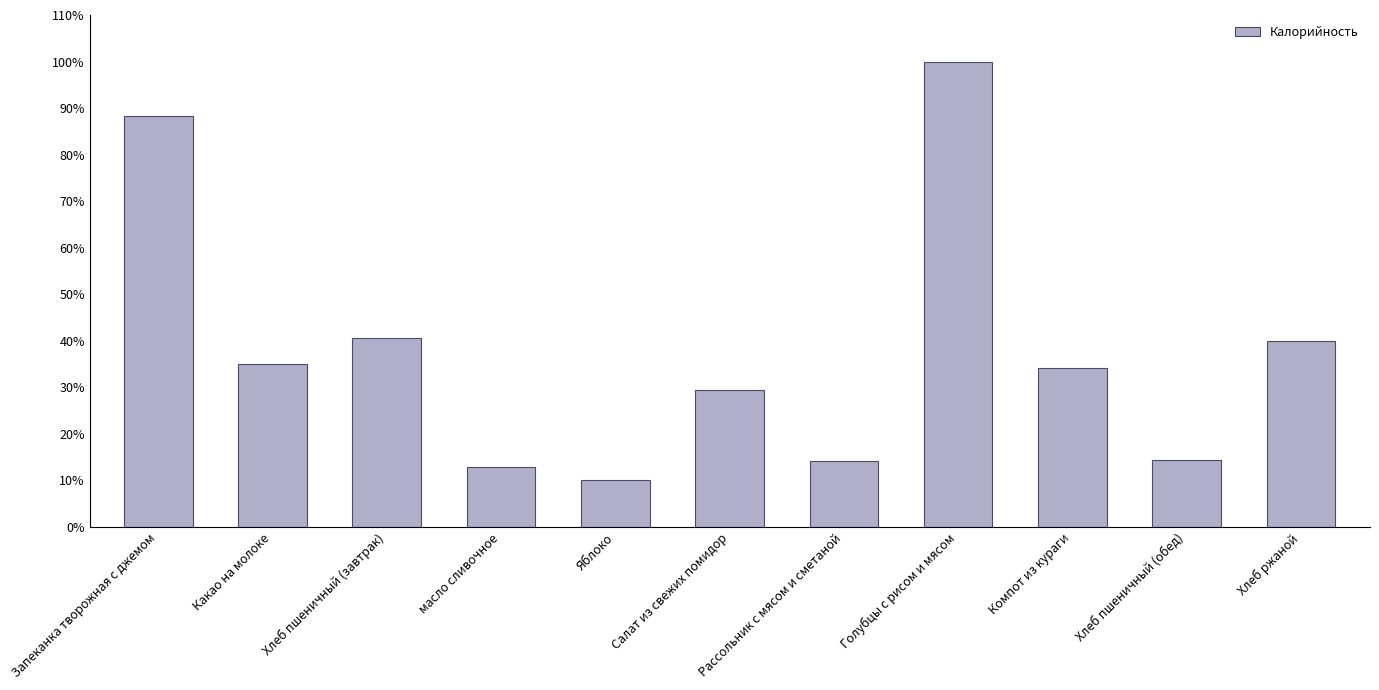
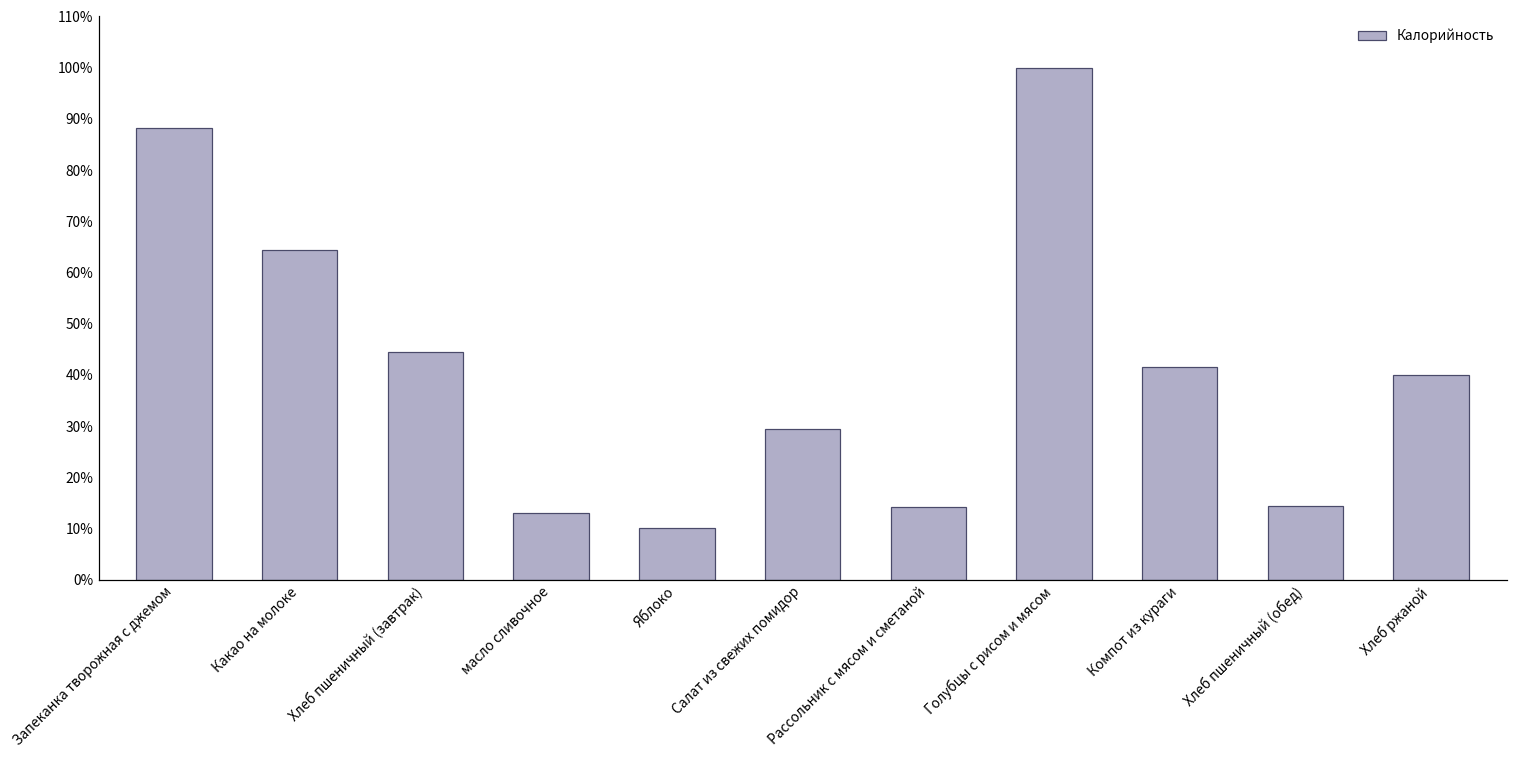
  {
    "Запеканка творожная с джемом": "88%",
-   "Какао на молоке": "35%",
-   "Хлеб пшеничный (завтрак)": "41%",
+   "Какао на молоке": "64%",
+   "Хлеб пшеничный (завтрак)": "44%",
    "масло сливочное": "13%",
    "Яблоко": "10%",
    "Салат из свежих помидор": "29%",
    "Рассольник с мясом и сметаной": "14%",
    "Голубцы с рисом и мясом": "100%",
-   "Компот из кураги": "34%",
+   "Компот из кураги": "41%",
    "Хлеб пшеничный (обед)": "14%",
    "Хлеб ржаной": "40%"
  }
